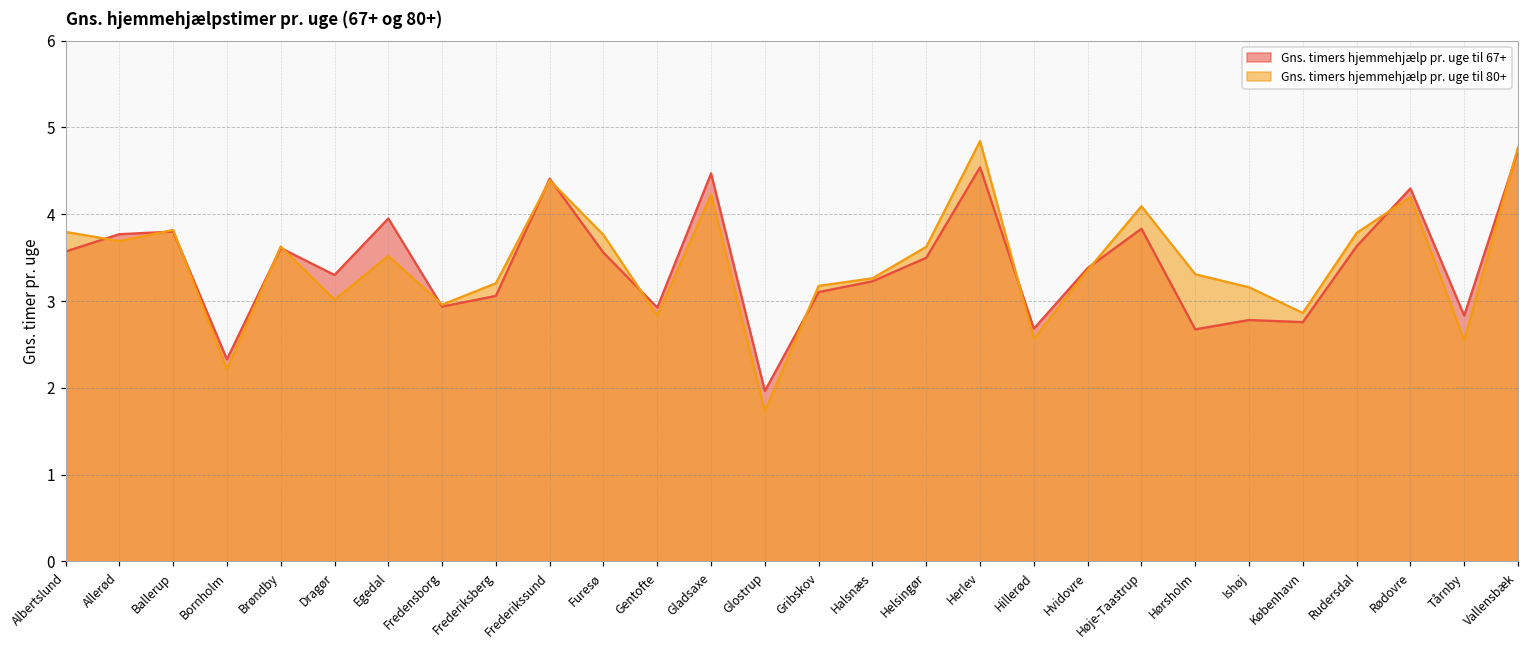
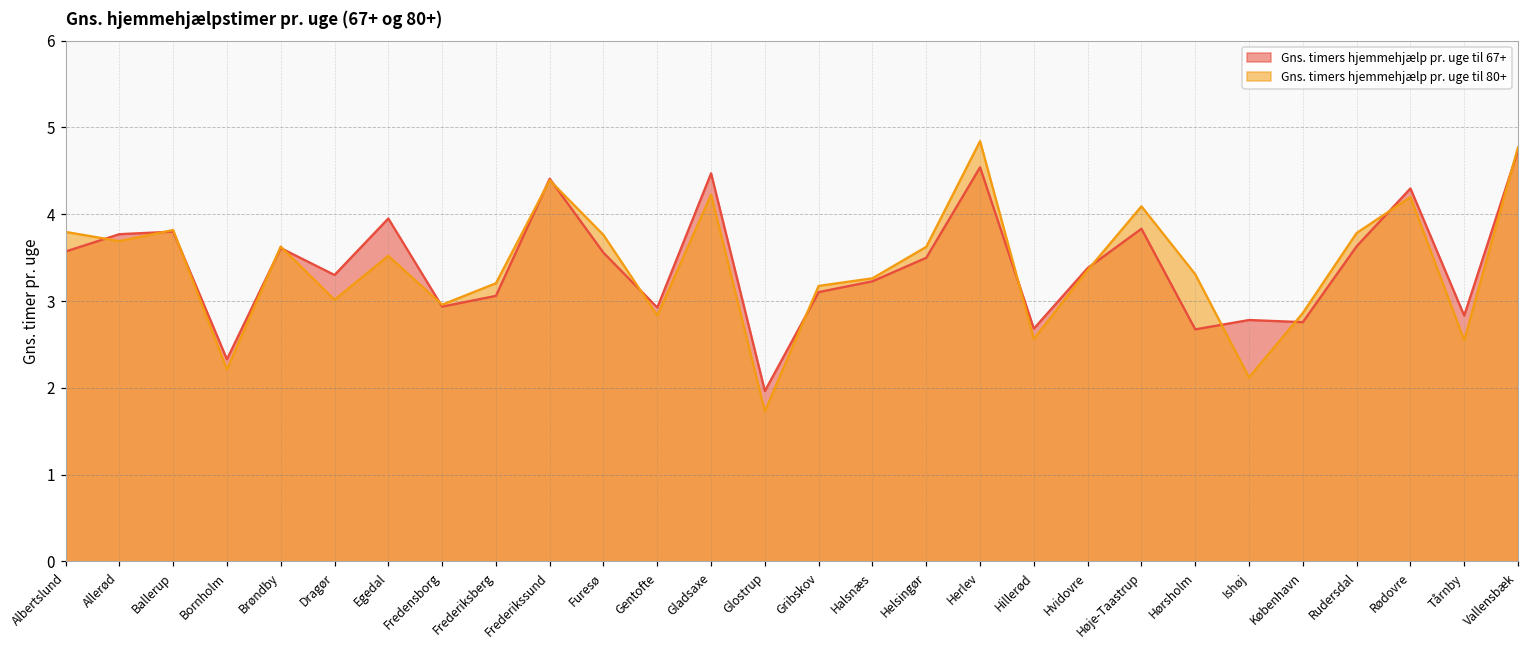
  {
    "Gns. timers hjemmehjælp pr. uge til 67+": {
      "Albertslund": 3.6,
      "Allerød": 3.8,
      "Bornholm": 2.3,
      "Dragør": 3.3,
      "Egedal": 4.0,
      "Frederiksberg": 3.1,
      "Furesø": 3.6,
      "Gentofte": 2.9,
      "Gladsaxe": 4.5,
      "Glostrup": 2.0,
      "Gribskov": 3.1,
      "Halsnæs": 3.2,
      "Helsingør": 3.5,
      "Herlev": 4.5,
      "Hillerød": 2.7,
      "Høje-Taastrup": 3.8,
      "Hørsholm": 2.7,
      "Ishøj": 2.8,
      "København": 2.8,
      "Rudersdal": 3.6,
      "Rødovre": 4.3,
      "Tårnby": 2.8,
      "Vallensbæk": 4.7
    },
    "Gns. timers hjemmehjælp pr. uge til 80+": {
      "Albertslund": 3.8,
      "Allerød": 3.7,
      "Bornholm": 2.2,
      "Dragør": 3.0,
      "Egedal": 3.5,
      "Frederiksberg": 3.2,
      "Furesø": 3.8,
      "Gentofte": 2.8,
      "Gladsaxe": 4.2,
      "Glostrup": 1.7,
      "Gribskov": 3.2,
      "Halsnæs": 3.3,
      "Helsingør": 3.6,
      "Herlev": 4.8,
      "Hillerød": 2.6,
      "Høje-Taastrup": 4.1,
      "Hørsholm": 3.3,
-     "Ishøj": 3.2,
+     "Ishøj": 2.1,
      "København": 2.9,
      "Rudersdal": 3.8,
      "Rødovre": 4.2,
      "Tårnby": 2.5,
      "Vallensbæk": 4.8
    }
  }
